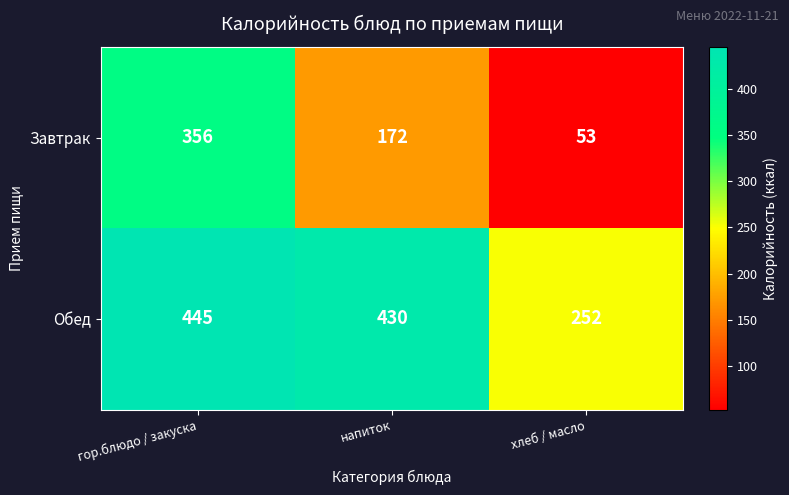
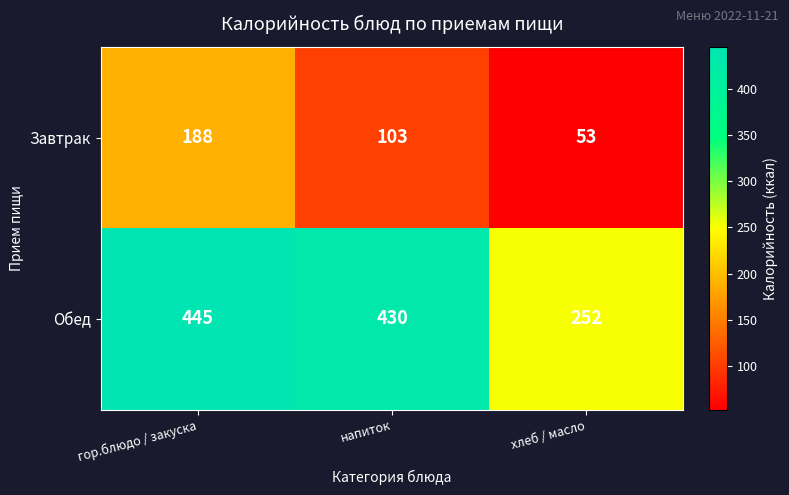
  {
    "Завтрак": {
-     "гор.блюдо / закуска": 356,
-     "напиток": 172,
+     "гор.блюдо / закуска": 188,
+     "напиток": 103,
      "хлеб / масло": 53
    },
    "Обед": {
      "гор.блюдо / закуска": 445,
      "напиток": 430,
      "хлеб / масло": 252
    }
  }
